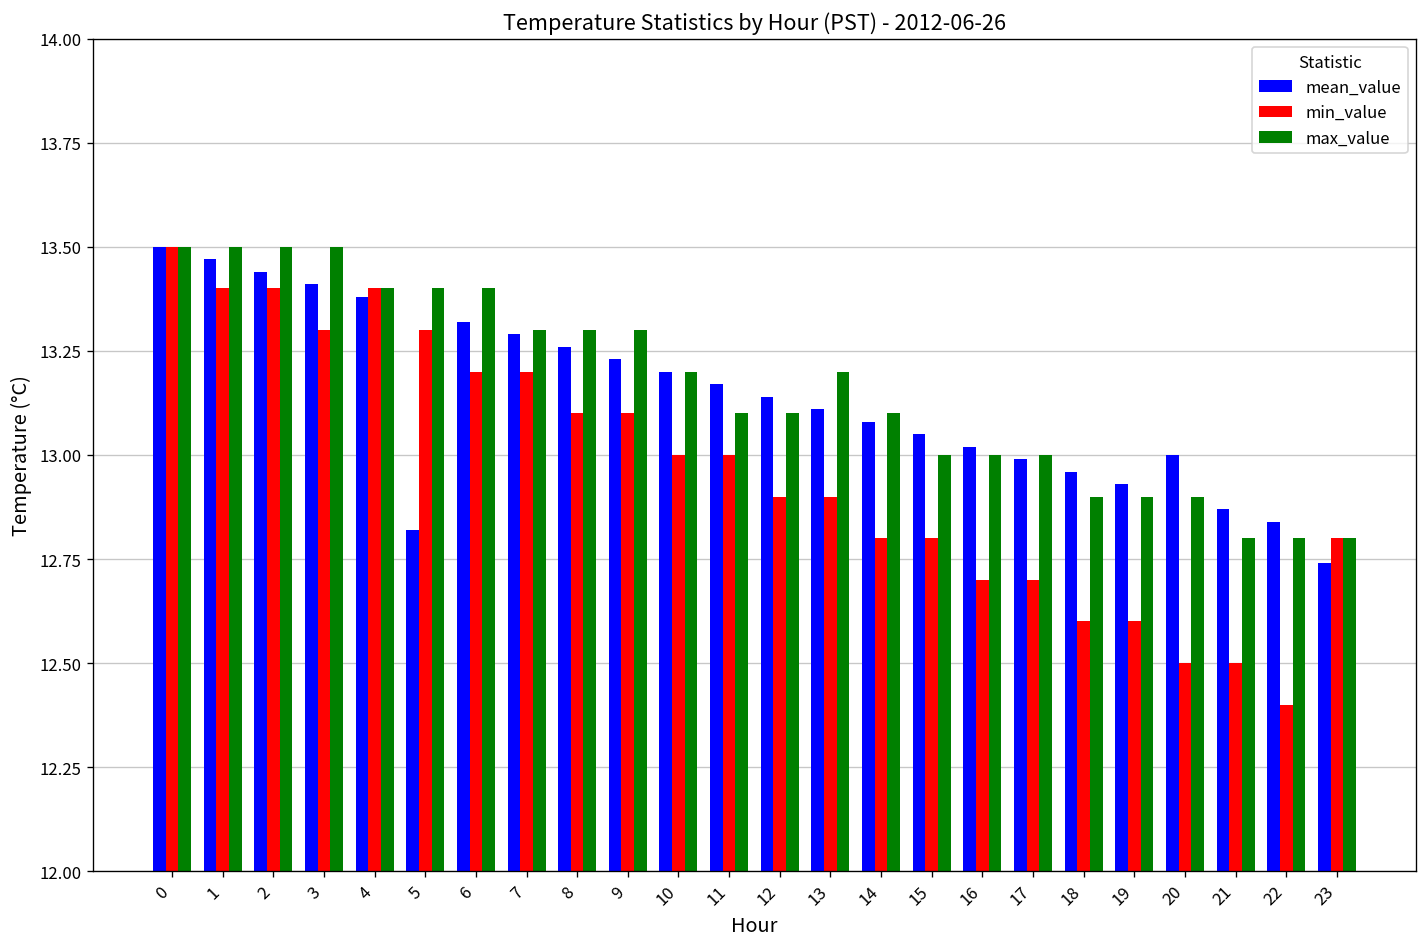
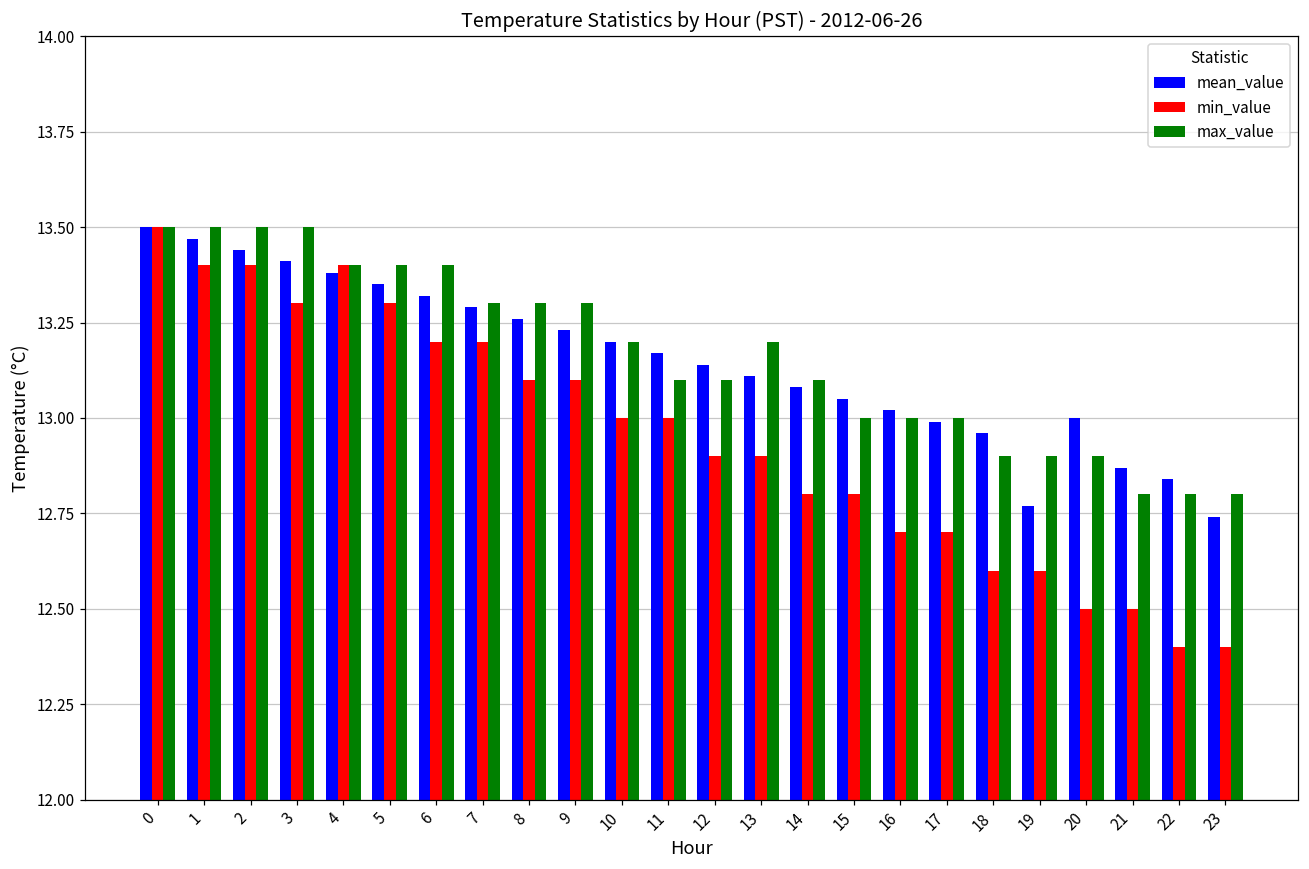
  {
    "mean_value": {
      "0": 13.50,
      "1": 13.47,
      "2": 13.44,
      "3": 13.41,
      "4": 13.38,
-     "5": 12.82,
+     "5": 13.35,
      "6": 13.32,
      "7": 13.29,
      "8": 13.26,
      "9": 13.23,
      "10": 13.20,
      "11": 13.17,
      "12": 13.14,
      "13": 13.11,
      "14": 13.08,
      "15": 13.05,
      "16": 13.02,
      "17": 12.99,
      "18": 12.96,
-     "19": 12.93,
+     "19": 12.77,
      "20": 13.00,
      "21": 12.87,
      "22": 12.84,
      "23": 12.74
    },
    "min_value": {
      "0": 13.5,
      "1": 13.4,
      "2": 13.4,
      "3": 13.3,
      "4": 13.4,
      "5": 13.3,
      "6": 13.2,
      "7": 13.2,
      "8": 13.1,
      "9": 13.1,
      "10": 13.0,
      "11": 13.0,
      "12": 12.9,
      "13": 12.9,
      "14": 12.8,
      "15": 12.8,
      "16": 12.7,
      "17": 12.7,
      "18": 12.6,
      "19": 12.6,
      "20": 12.5,
      "21": 12.5,
      "22": 12.4,
-     "23": 12.8
+     "23": 12.4
    },
    "max_value": {
      "0": 13.50,
      "1": 13.50,
      "2": 13.50,
      "3": 13.50,
      "4": 13.40,
      "5": 13.40,
      "6": 13.40,
      "7": 13.30,
      "8": 13.30,
      "9": 13.30,
      "10": 13.20,
      "11": 13.10,
      "12": 13.10,
      "13": 13.20,
      "14": 13.10,
      "15": 13.00,
      "16": 13.00,
      "17": 13.00,
      "18": 12.90,
      "19": 12.90,
      "20": 12.90,
      "21": 12.80,
      "22": 12.80,
      "23": 12.80
    }
  }
